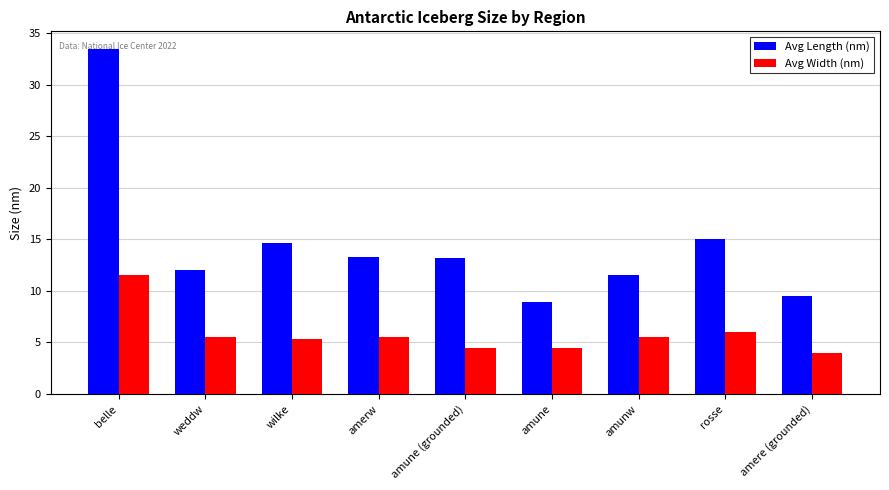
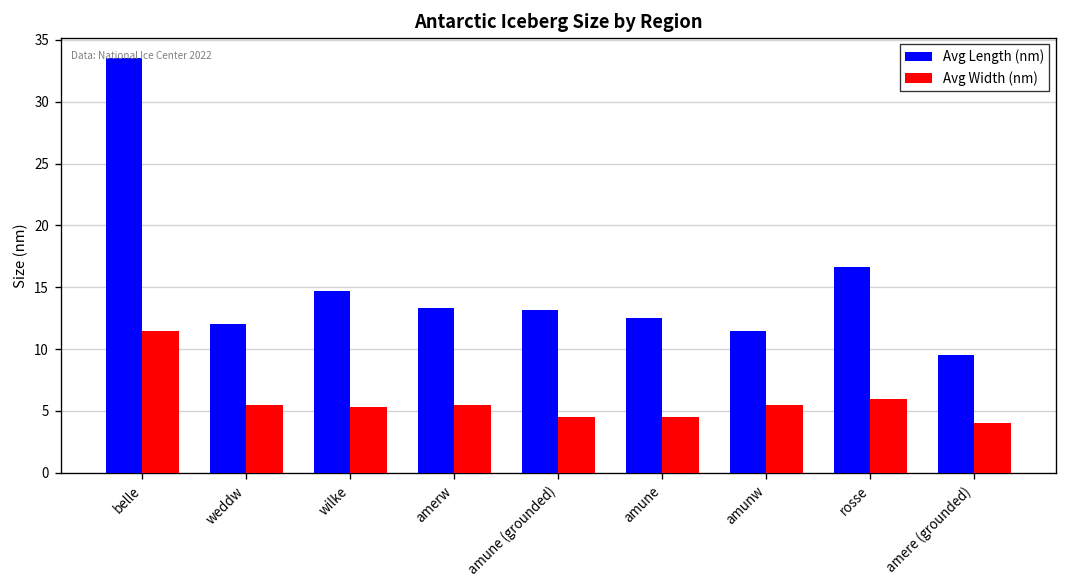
  {
    "Avg Length (nm)": {
      "weddw": 12.0,
      "wilke": 14.7,
      "amerw": 13.3,
      "amune (grounded)": 13.2,
-     "amune": 8.9,
+     "amune": 12.5,
      "amunw": 11.5,
-     "rosse": 15.0,
+     "rosse": 16.6,
      "amere (grounded)": 9.5
    },
    "Avg Width (nm)": {
      "belle": 11.5,
      "weddw": 5.5,
      "wilke": 5.3,
      "amerw": 5.5,
      "amune (grounded)": 4.5,
      "amune": 4.5,
      "amunw": 5.5,
      "rosse": 6.0,
      "amere (grounded)": 4.0
    }
  }
